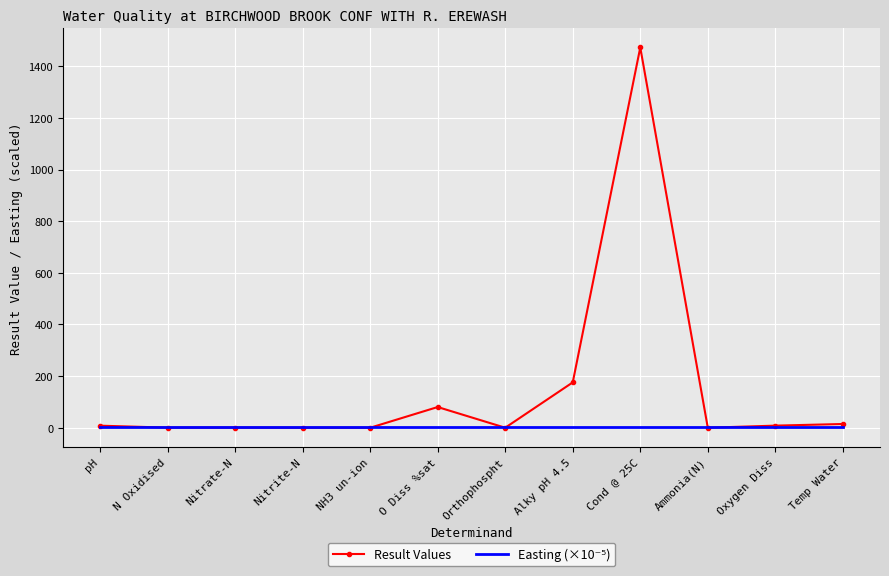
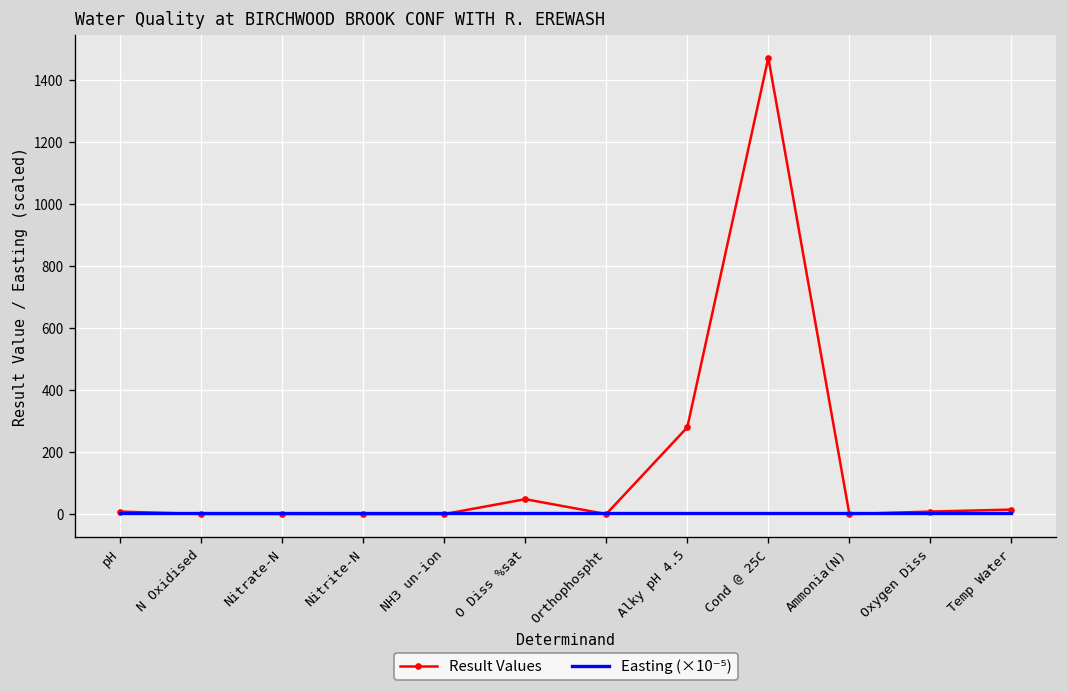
  {
    "Result Values": {
-     "O Diss %sat": 80,
-     "Alky pH 4.5": 180,
+     "O Diss %sat": 50,
+     "Alky pH 4.5": 280,
      "Cond @ 25C": 1470,
      "Temp Water": 10
    },
    "Easting (×10⁻⁵)": {
      "O Diss %sat": 0,
      "Alky pH 4.5": 0,
      "Cond @ 25C": 0,
      "Temp Water": 0
    }
  }
